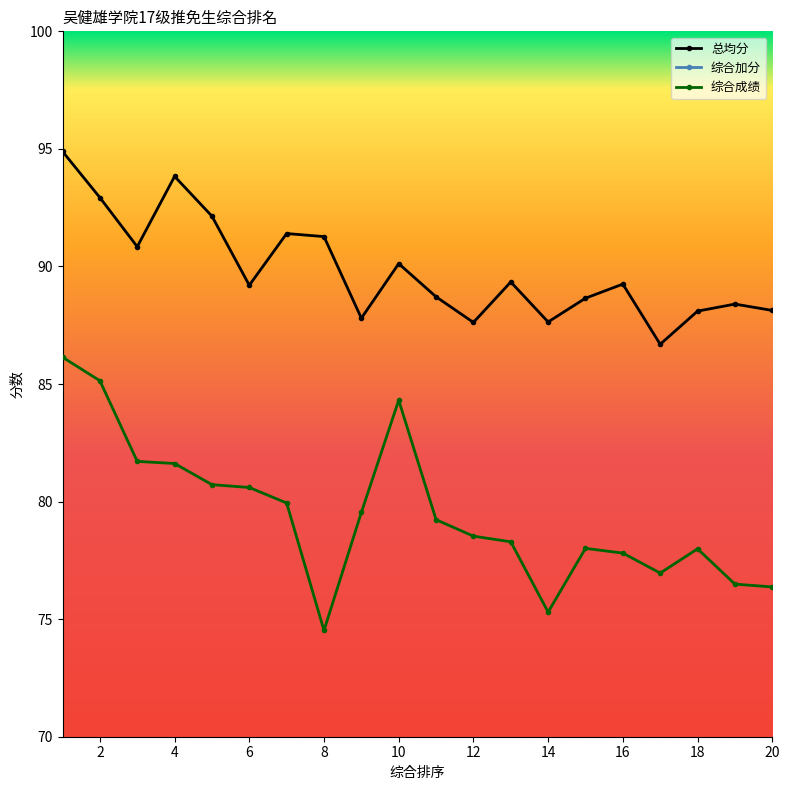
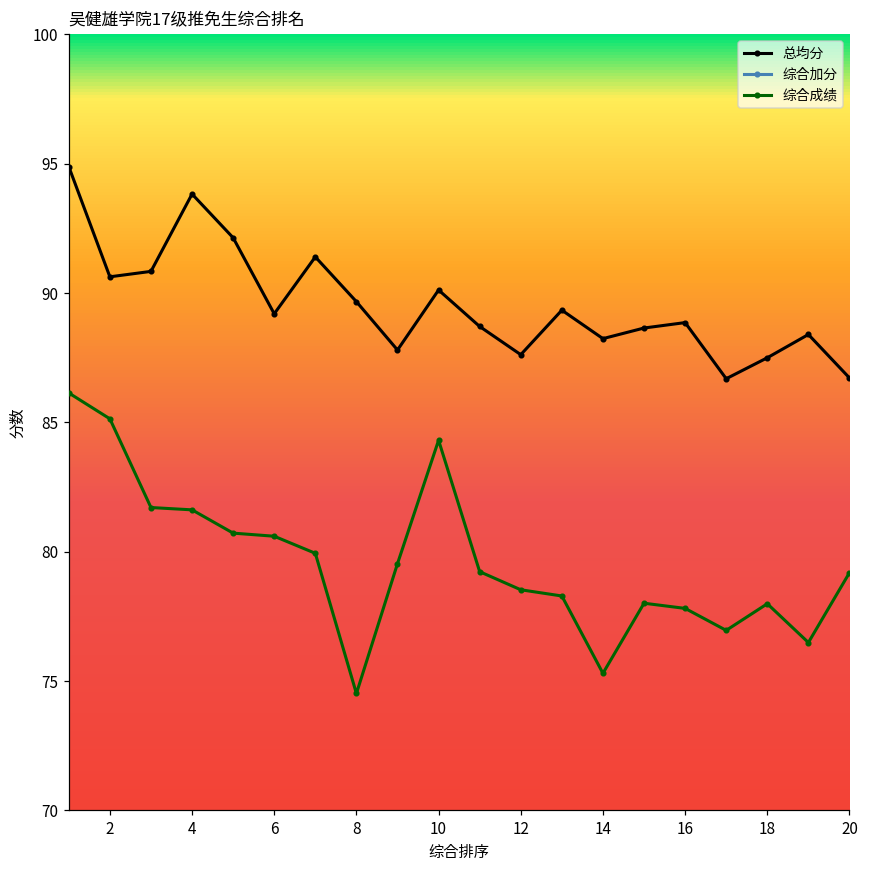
  {
    "总均分": {
-     "2": 92.9,
+     "2": 90.6,
      "4": 93.8,
      "6": 89.2,
-     "8": 91.3,
+     "8": 89.7,
      "10": 90.1,
      "12": 87.6,
-     "14": 87.6,
-     "16": 89.3,
-     "18": 88.1,
-     "20": 88.1
+     "14": 88.2,
+     "16": 88.9,
+     "18": 87.5,
+     "20": 86.7
    },
    "综合成绩": {
      "2": 85.1,
      "4": 81.6,
      "6": 80.6,
      "8": 74.5,
      "10": 84.3,
      "12": 78.5,
      "14": 75.3,
      "16": 77.8,
      "18": 78.0,
-     "20": 76.4
+     "20": 79.2
    }
  }
